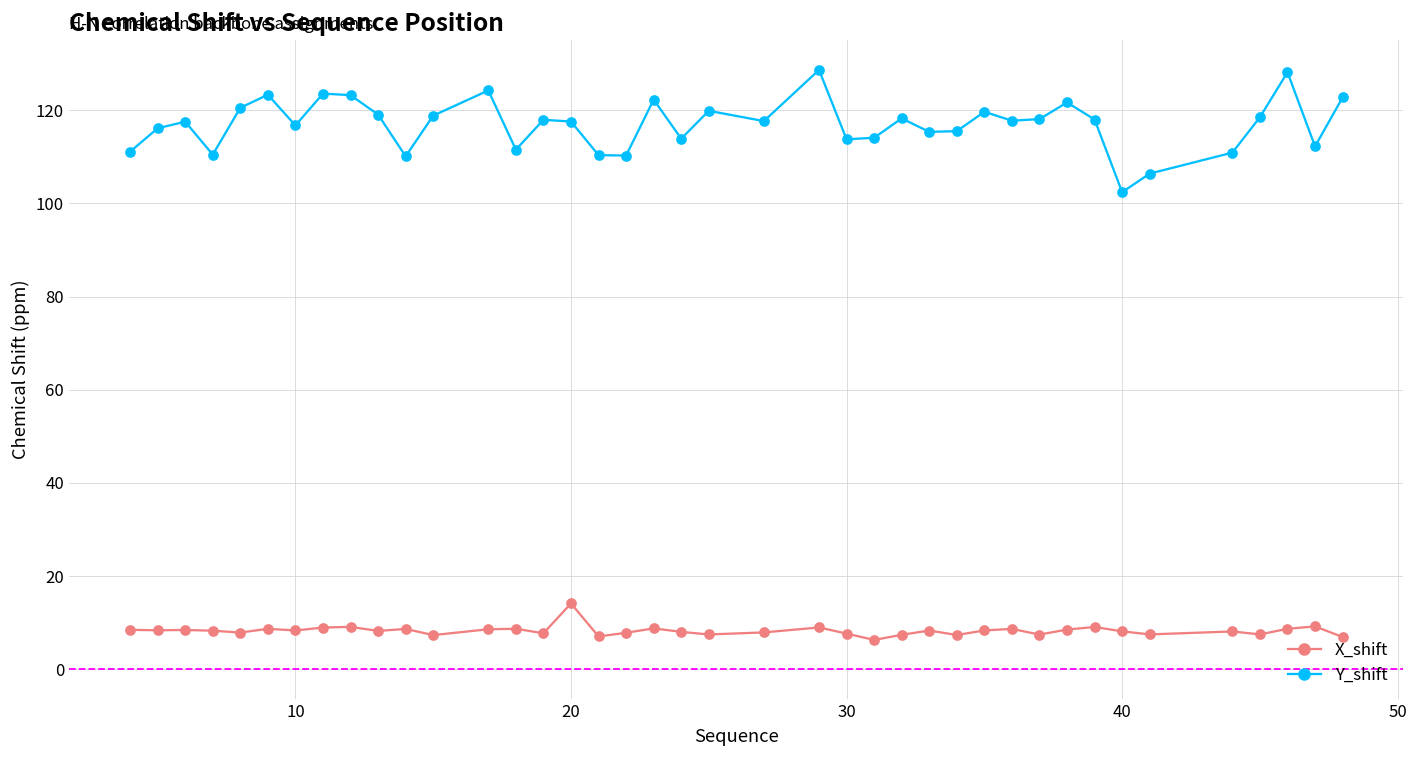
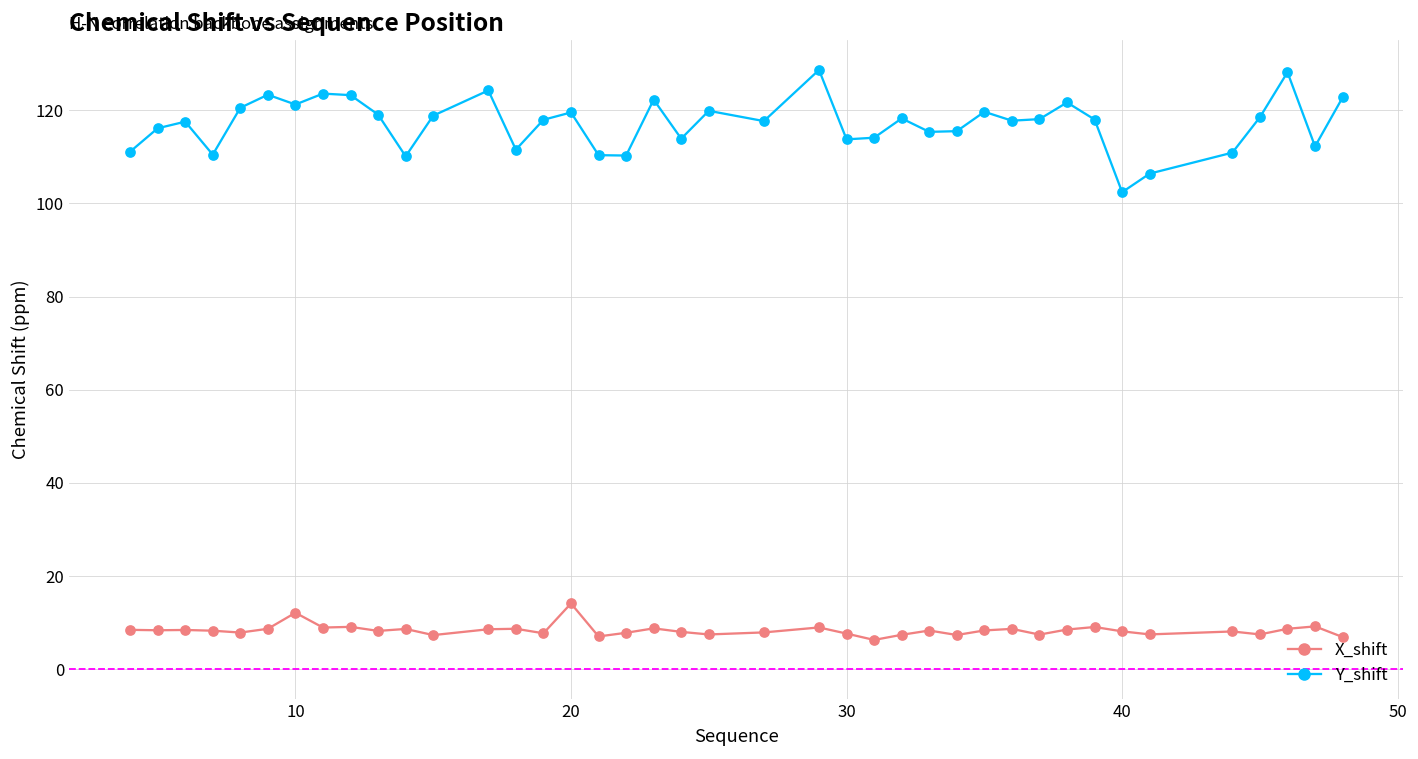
  {
    "X_shift": {
-     "10": 8,
+     "10": 12,
      "20": 14,
      "30": 8,
      "40": 8
    },
    "Y_shift": {
-     "10": 117,
-     "20": 118,
+     "10": 121,
+     "20": 120,
      "30": 114,
      "40": 102
    }
  }
